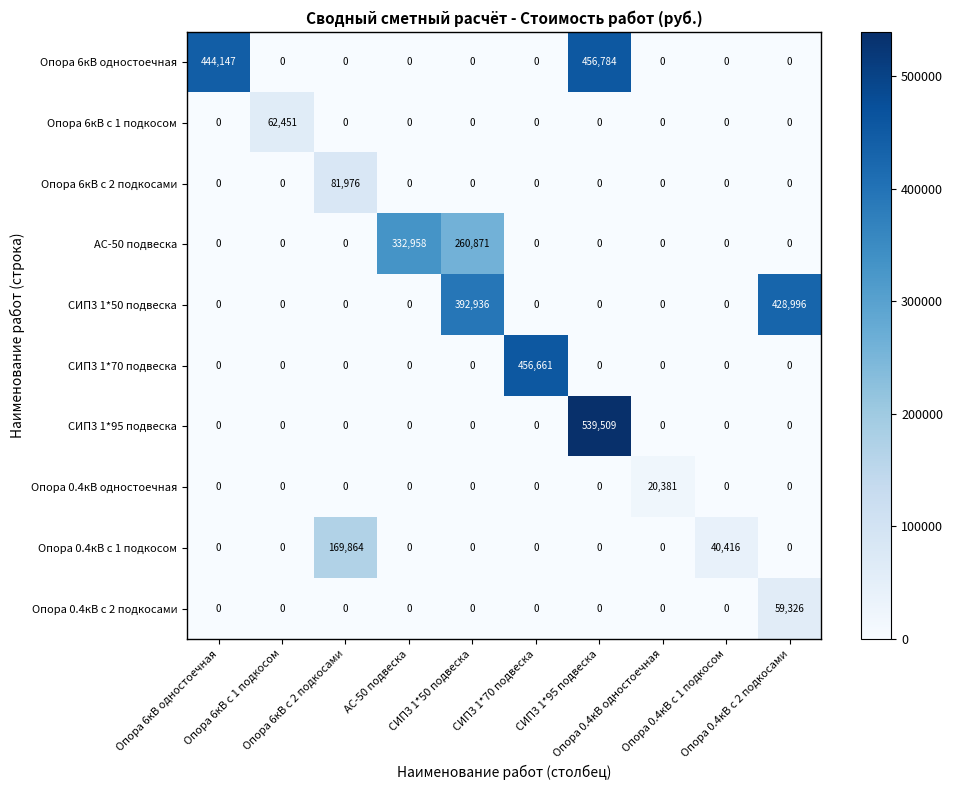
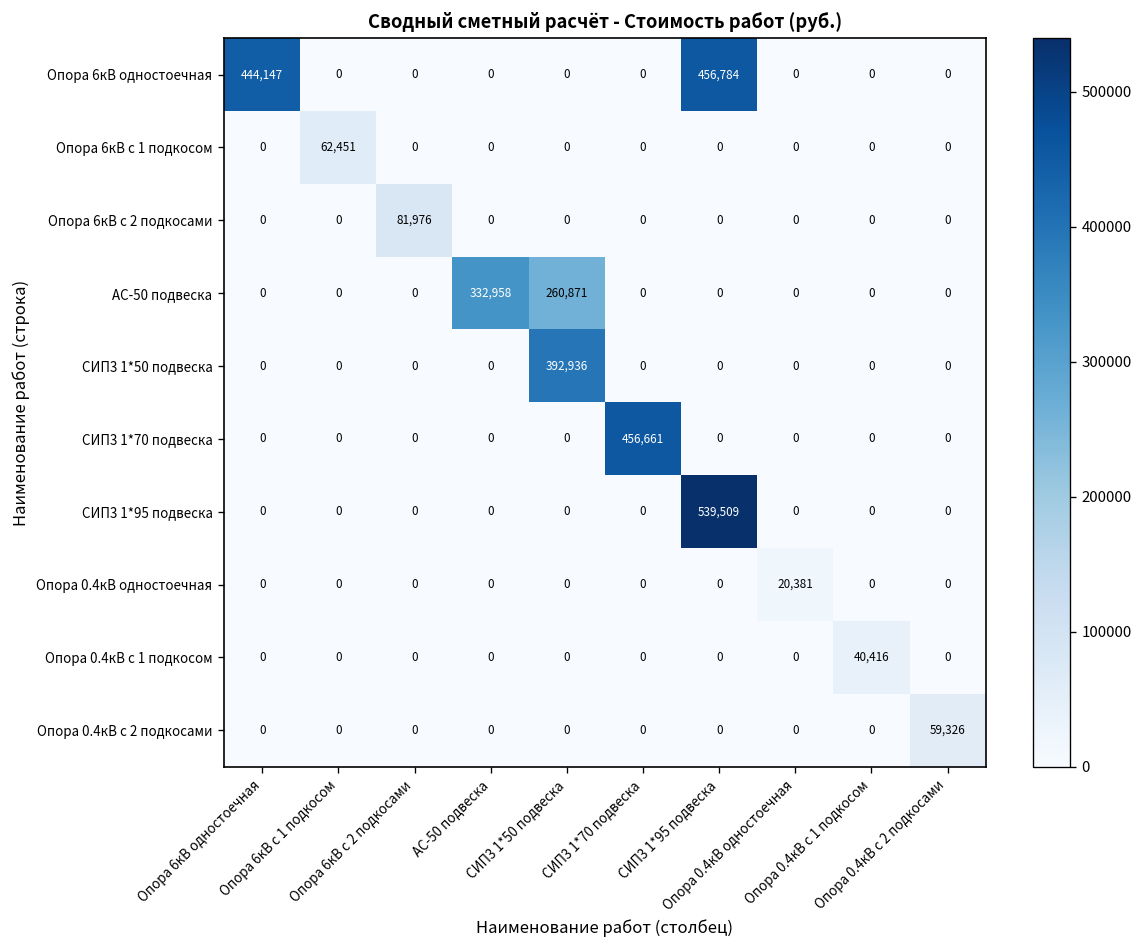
  {
    "Опора 6кВ одностоечная": {
      "Опора 6кВ одностоечная": "444,147",
      "Опора 6кВ с 1 подкосом": "0",
      "Опора 6кВ с 2 подкосами": "0",
      "АС-50 подвеска": "0",
      "СИП3 1*50 подвеска": "0",
      "СИП3 1*70 подвеска": "0",
      "СИП3 1*95 подвеска": "456,784",
      "Опора 0.4кВ одностоечная": "0",
      "Опора 0.4кВ с 1 подкосом": "0",
      "Опора 0.4кВ с 2 подкосами": "0"
    },
    "Опора 6кВ с 1 подкосом": {
      "Опора 6кВ одностоечная": "0",
      "Опора 6кВ с 1 подкосом": "62,451",
      "Опора 6кВ с 2 подкосами": "0",
      "АС-50 подвеска": "0",
      "СИП3 1*50 подвеска": "0",
      "СИП3 1*70 подвеска": "0",
      "СИП3 1*95 подвеска": "0",
      "Опора 0.4кВ одностоечная": "0",
      "Опора 0.4кВ с 1 подкосом": "0",
      "Опора 0.4кВ с 2 подкосами": "0"
    },
    "Опора 6кВ с 2 подкосами": {
      "Опора 6кВ одностоечная": "0",
      "Опора 6кВ с 1 подкосом": "0",
      "Опора 6кВ с 2 подкосами": "81,976",
      "АС-50 подвеска": "0",
      "СИП3 1*50 подвеска": "0",
      "СИП3 1*70 подвеска": "0",
      "СИП3 1*95 подвеска": "0",
      "Опора 0.4кВ одностоечная": "0",
      "Опора 0.4кВ с 1 подкосом": "0",
      "Опора 0.4кВ с 2 подкосами": "0"
    },
    "АС-50 подвеска": {
      "Опора 6кВ одностоечная": "0",
      "Опора 6кВ с 1 подкосом": "0",
      "Опора 6кВ с 2 подкосами": "0",
      "АС-50 подвеска": "332,958",
      "СИП3 1*50 подвеска": "260,871",
      "СИП3 1*70 подвеска": "0",
      "СИП3 1*95 подвеска": "0",
      "Опора 0.4кВ одностоечная": "0",
      "Опора 0.4кВ с 1 подкосом": "0",
      "Опора 0.4кВ с 2 подкосами": "0"
    },
    "СИП3 1*50 подвеска": {
      "Опора 6кВ одностоечная": "0",
      "Опора 6кВ с 1 подкосом": "0",
      "Опора 6кВ с 2 подкосами": "0",
      "АС-50 подвеска": "0",
      "СИП3 1*50 подвеска": "392,936",
      "СИП3 1*70 подвеска": "0",
      "СИП3 1*95 подвеска": "0",
      "Опора 0.4кВ одностоечная": "0",
      "Опора 0.4кВ с 1 подкосом": "0",
-     "Опора 0.4кВ с 2 подкосами": "428,996"
+     "Опора 0.4кВ с 2 подкосами": "0"
    },
    "СИП3 1*70 подвеска": {
      "Опора 6кВ одностоечная": "0",
      "Опора 6кВ с 1 подкосом": "0",
      "Опора 6кВ с 2 подкосами": "0",
      "АС-50 подвеска": "0",
      "СИП3 1*50 подвеска": "0",
      "СИП3 1*70 подвеска": "456,661",
      "СИП3 1*95 подвеска": "0",
      "Опора 0.4кВ одностоечная": "0",
      "Опора 0.4кВ с 1 подкосом": "0",
      "Опора 0.4кВ с 2 подкосами": "0"
    },
    "СИП3 1*95 подвеска": {
      "Опора 6кВ одностоечная": "0",
      "Опора 6кВ с 1 подкосом": "0",
      "Опора 6кВ с 2 подкосами": "0",
      "АС-50 подвеска": "0",
      "СИП3 1*50 подвеска": "0",
      "СИП3 1*70 подвеска": "0",
      "СИП3 1*95 подвеска": "539,509",
      "Опора 0.4кВ одностоечная": "0",
      "Опора 0.4кВ с 1 подкосом": "0",
      "Опора 0.4кВ с 2 подкосами": "0"
    },
    "Опора 0.4кВ одностоечная": {
      "Опора 6кВ одностоечная": "0",
      "Опора 6кВ с 1 подкосом": "0",
      "Опора 6кВ с 2 подкосами": "0",
      "АС-50 подвеска": "0",
      "СИП3 1*50 подвеска": "0",
      "СИП3 1*70 подвеска": "0",
      "СИП3 1*95 подвеска": "0",
      "Опора 0.4кВ одностоечная": "20,381",
      "Опора 0.4кВ с 1 подкосом": "0",
      "Опора 0.4кВ с 2 подкосами": "0"
    },
    "Опора 0.4кВ с 1 подкосом": {
      "Опора 6кВ одностоечная": "0",
      "Опора 6кВ с 1 подкосом": "0",
-     "Опора 6кВ с 2 подкосами": "169,864",
+     "Опора 6кВ с 2 подкосами": "0",
      "АС-50 подвеска": "0",
      "СИП3 1*50 подвеска": "0",
      "СИП3 1*70 подвеска": "0",
      "СИП3 1*95 подвеска": "0",
      "Опора 0.4кВ одностоечная": "0",
      "Опора 0.4кВ с 1 подкосом": "40,416",
      "Опора 0.4кВ с 2 подкосами": "0"
    },
    "Опора 0.4кВ с 2 подкосами": {
      "Опора 6кВ одностоечная": "0",
      "Опора 6кВ с 1 подкосом": "0",
      "Опора 6кВ с 2 подкосами": "0",
      "АС-50 подвеска": "0",
      "СИП3 1*50 подвеска": "0",
      "СИП3 1*70 подвеска": "0",
      "СИП3 1*95 подвеска": "0",
      "Опора 0.4кВ одностоечная": "0",
      "Опора 0.4кВ с 1 подкосом": "0",
      "Опора 0.4кВ с 2 подкосами": "59,326"
    }
  }
